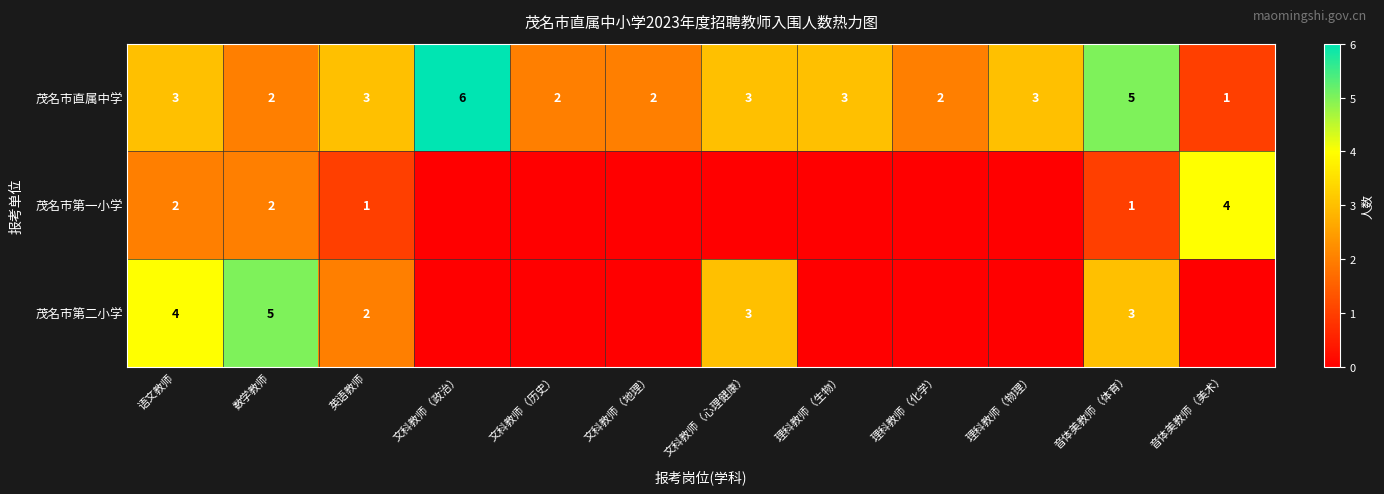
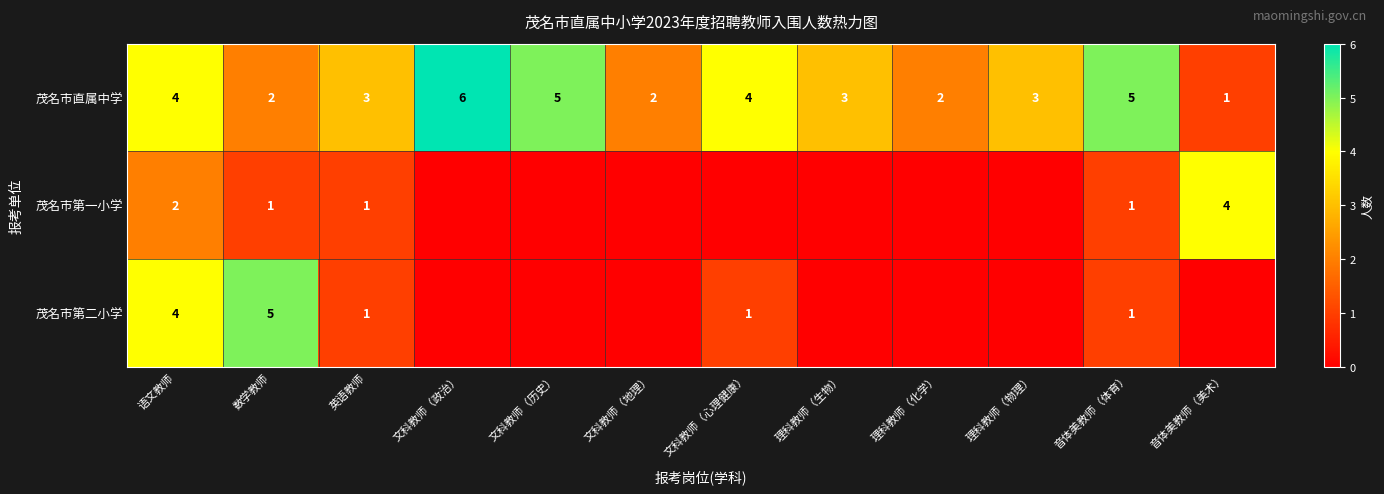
  {
    "茂名市直属中学": {
-     "语文教师": 3,
+     "语文教师": 4,
      "数学教师": 2,
      "英语教师": 3,
      "文科教师（政治）": 6,
-     "文科教师（历史）": 2,
+     "文科教师（历史）": 5,
      "文科教师（地理）": 2,
-     "文科教师（心理健康）": 3,
+     "文科教师（心理健康）": 4,
      "理科教师（生物）": 3,
      "理科教师（化学）": 2,
      "理科教师（物理）": 3,
      "音体美教师（体育）": 5,
      "音体美教师（美术）": 1
    },
    "茂名市第一小学": {
      "语文教师": 2,
-     "数学教师": 2,
+     "数学教师": 1,
      "英语教师": 1,
      "音体美教师（体育）": 1,
      "音体美教师（美术）": 4
    },
    "茂名市第二小学": {
      "语文教师": 4,
      "数学教师": 5,
-     "英语教师": 2,
-     "文科教师（心理健康）": 3,
-     "音体美教师（体育）": 3
+     "英语教师": 1,
+     "文科教师（心理健康）": 1,
+     "音体美教师（体育）": 1
    }
  }
